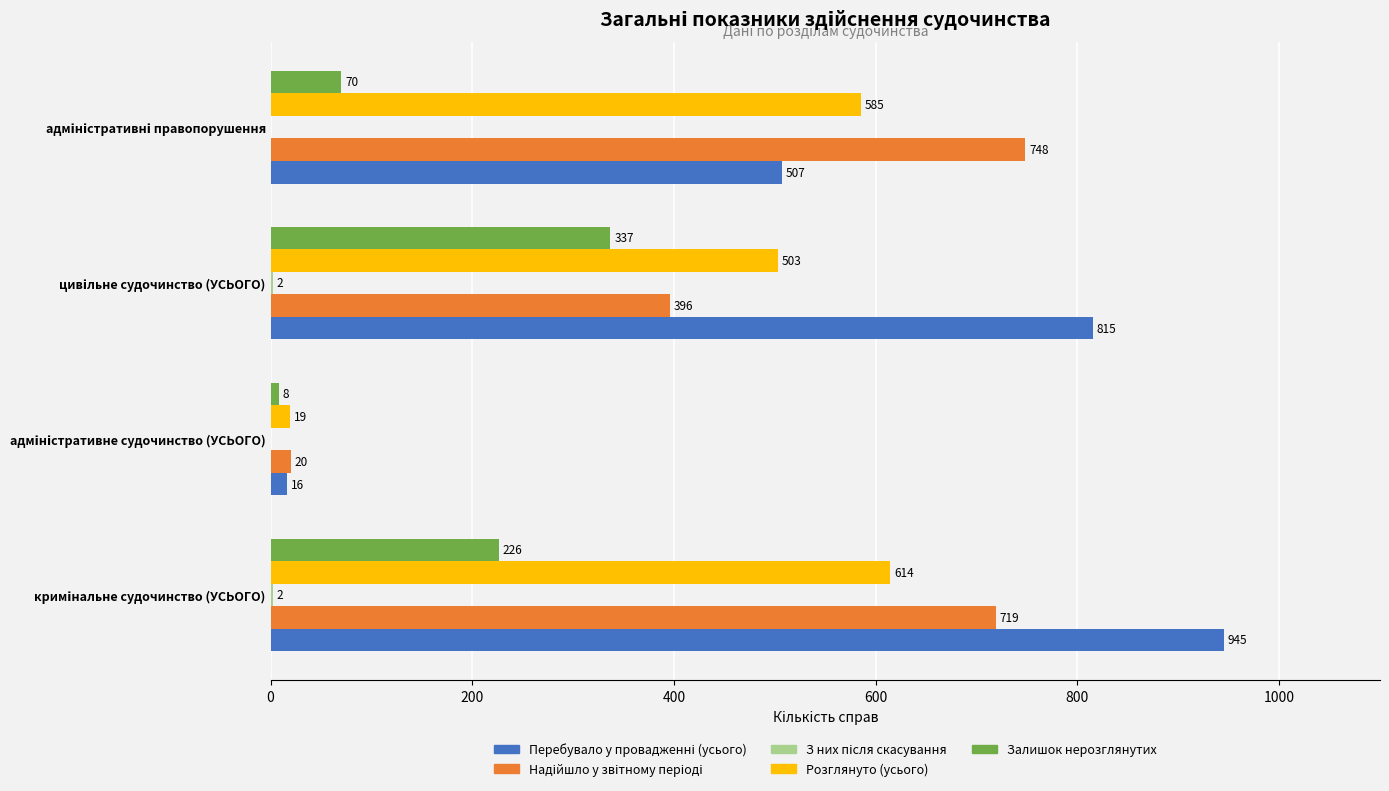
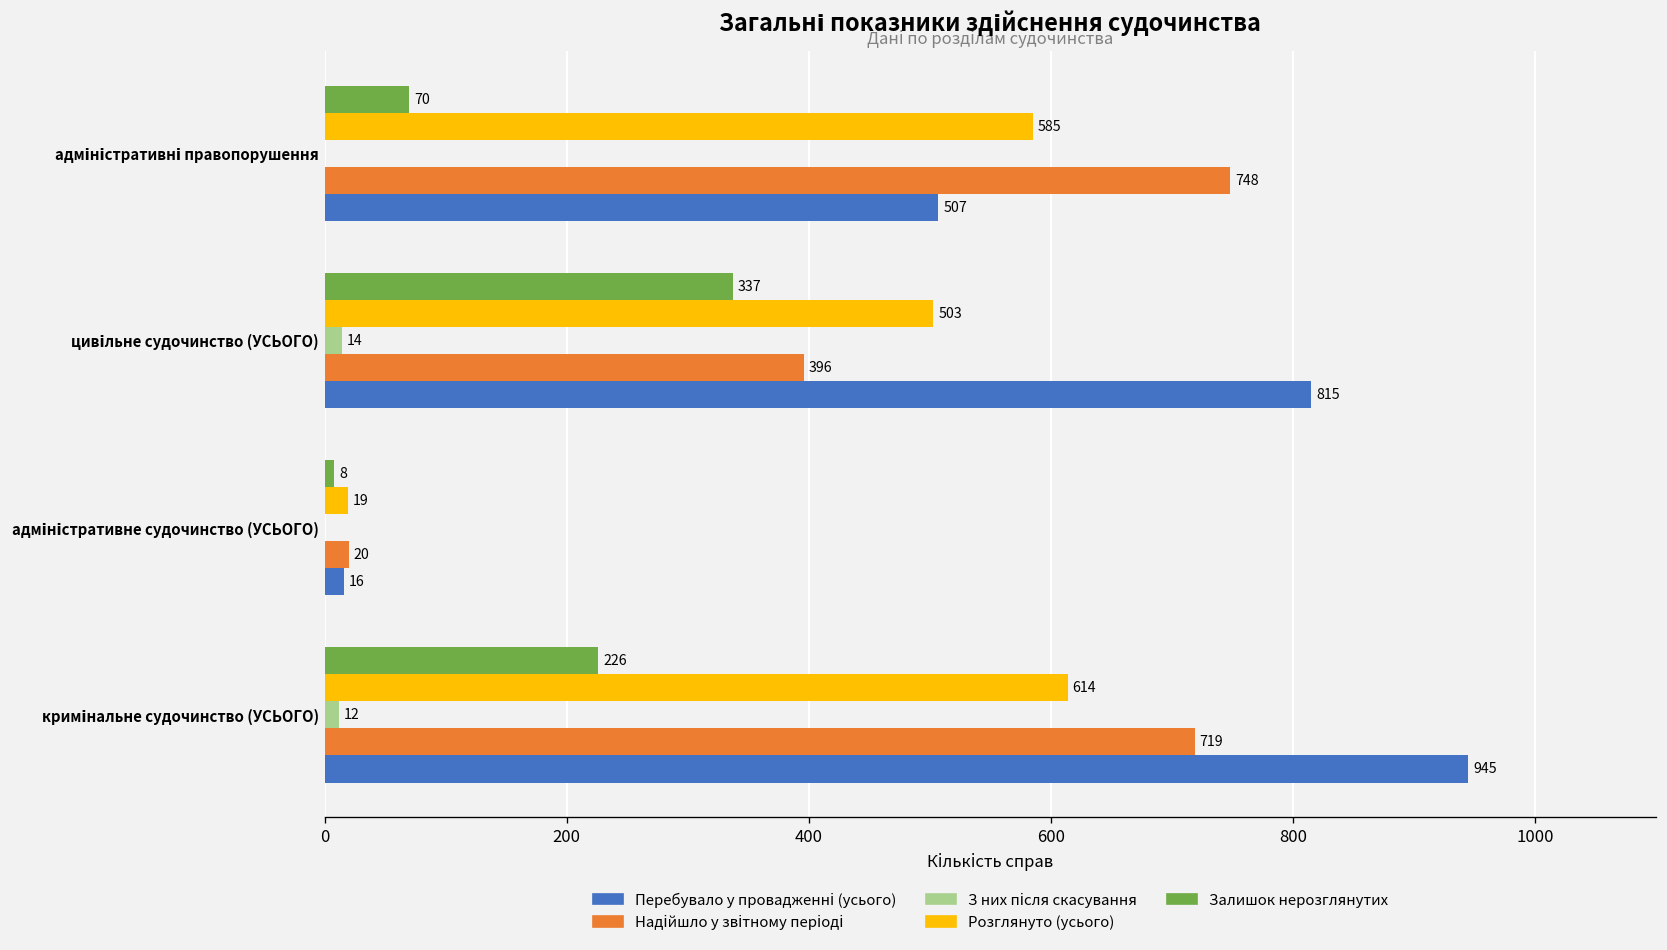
  {
    "Перебувало у провадженні (усього)": {
      "адміністративні правопорушення": 507,
      "цивільне судочинство (УСЬОГО)": 815,
      "адміністративне судочинство (УСЬОГО)": 16,
      "кримінальне судочинство (УСЬОГО)": 945
    },
    "Надійшло у звітному періоді": {
      "адміністративні правопорушення": 748,
      "цивільне судочинство (УСЬОГО)": 396,
      "адміністративне судочинство (УСЬОГО)": 20,
      "кримінальне судочинство (УСЬОГО)": 719
    },
    "З них після скасування": {
-     "цивільне судочинство (УСЬОГО)": 2,
-     "кримінальне судочинство (УСЬОГО)": 2
+     "цивільне судочинство (УСЬОГО)": 14,
+     "кримінальне судочинство (УСЬОГО)": 12
    },
    "Розглянуто (усього)": {
      "адміністративні правопорушення": 585,
      "цивільне судочинство (УСЬОГО)": 503,
      "адміністративне судочинство (УСЬОГО)": 19,
      "кримінальне судочинство (УСЬОГО)": 614
    },
    "Залишок нерозглянутих": {
      "адміністративні правопорушення": 70,
      "цивільне судочинство (УСЬОГО)": 337,
      "адміністративне судочинство (УСЬОГО)": 8,
      "кримінальне судочинство (УСЬОГО)": 226
    }
  }
